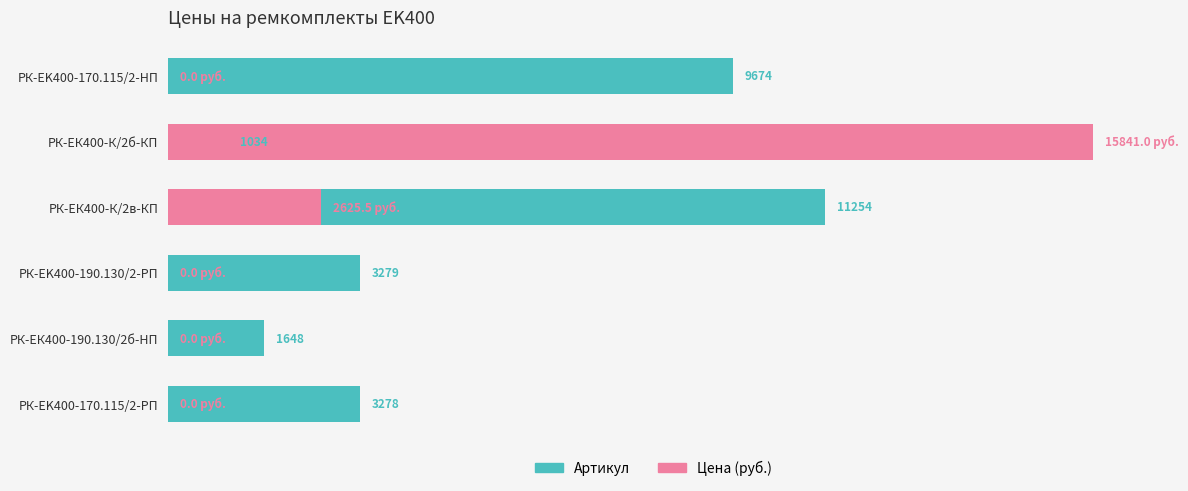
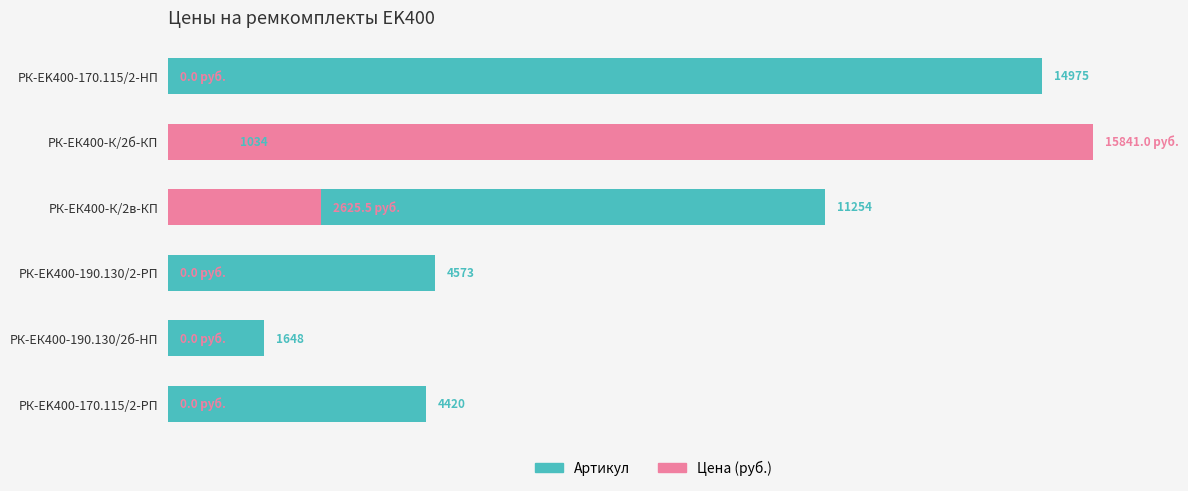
  {
    "Артикул": {
-     "РК-EK400-170.115/2-HП": 9674,
+     "РК-EK400-170.115/2-HП": 14975,
      "РК-ЕК400-К/2в-КП": 11254,
-     "РК-ЕK400-190.130/2-РП": 3279,
+     "РК-ЕK400-190.130/2-РП": 4573,
      "РК-ЕК400-190.130/2б-HП": 1648,
-     "РК-EK400-170.115/2-РП": 3278
+     "РК-EK400-170.115/2-РП": 4420
    },
    "Цена (руб.)": {
      "РК-EK400-170.115/2-HП": 0.0,
      "РК-ЕК400-К/2б-КП": 15841.0,
      "РК-ЕK400-190.130/2-РП": 0.0,
      "РК-ЕК400-190.130/2б-HП": 0.0,
      "РК-EK400-170.115/2-РП": 0.0
    }
  }
